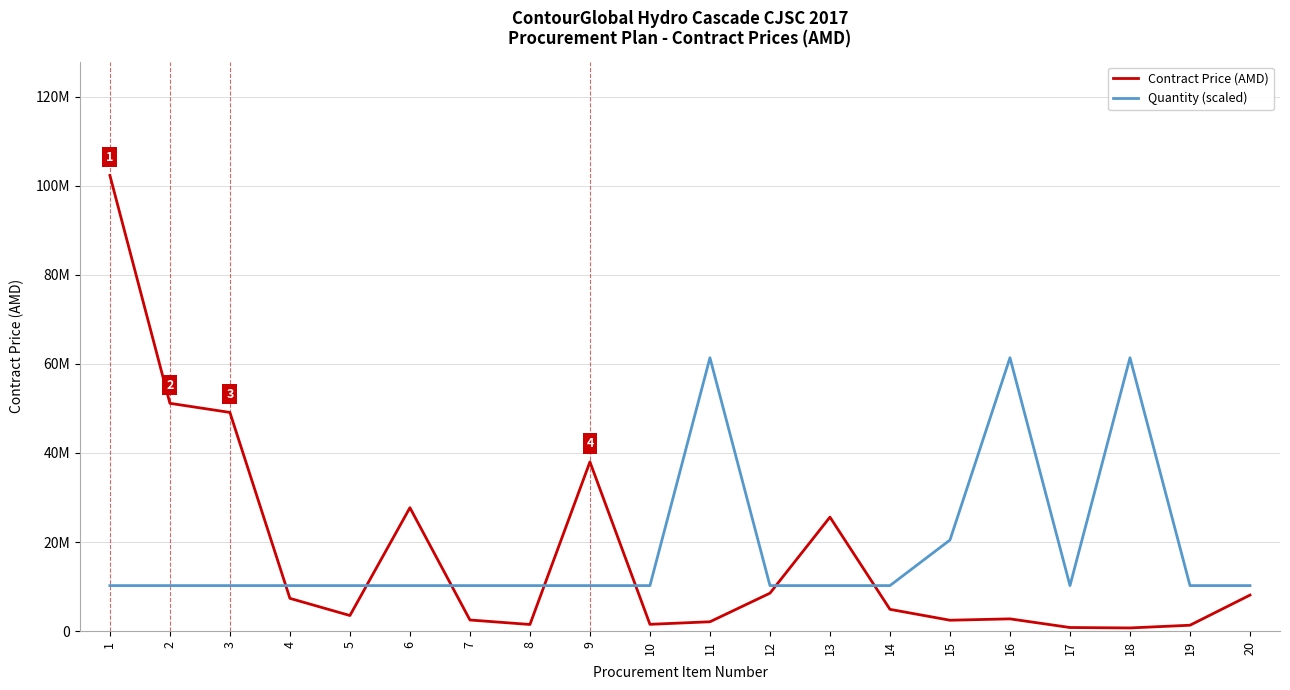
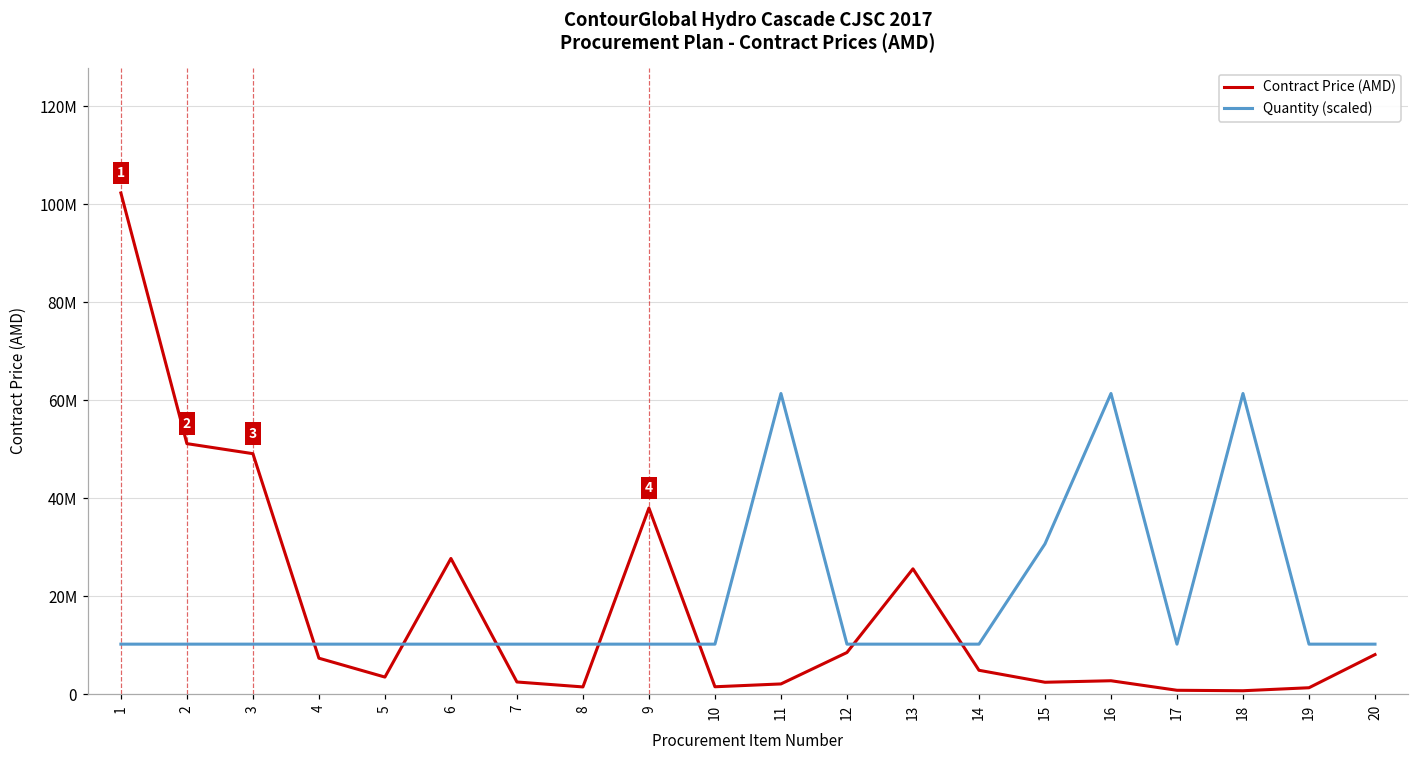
  {
    "Contract Price (AMD)": {
      "4": 7000000,
      "5": 4000000,
      "6": 28000000,
      "7": 3000000,
      "8": 2000000,
      "10": 2000000,
      "11": 2000000,
      "12": 9000000,
      "13": 26000000,
      "14": 5000000,
      "15": 2000000,
      "16": 3000000,
      "17": 1000000,
      "18": 1000000,
      "19": 1000000,
      "20": 8000000
    },
    "Quantity (scaled)": {
      "1": 10000000,
      "2": 10000000,
      "3": 10000000,
      "4": 10000000,
      "5": 10000000,
      "6": 10000000,
      "7": 10000000,
      "8": 10000000,
      "9": 10000000,
      "10": 10000000,
      "11": 61000000,
      "12": 10000000,
      "13": 10000000,
      "14": 10000000,
-     "15": 20000000,
+     "15": 31000000,
      "16": 61000000,
      "17": 10000000,
      "18": 61000000,
      "19": 10000000,
      "20": 10000000
    }
  }
